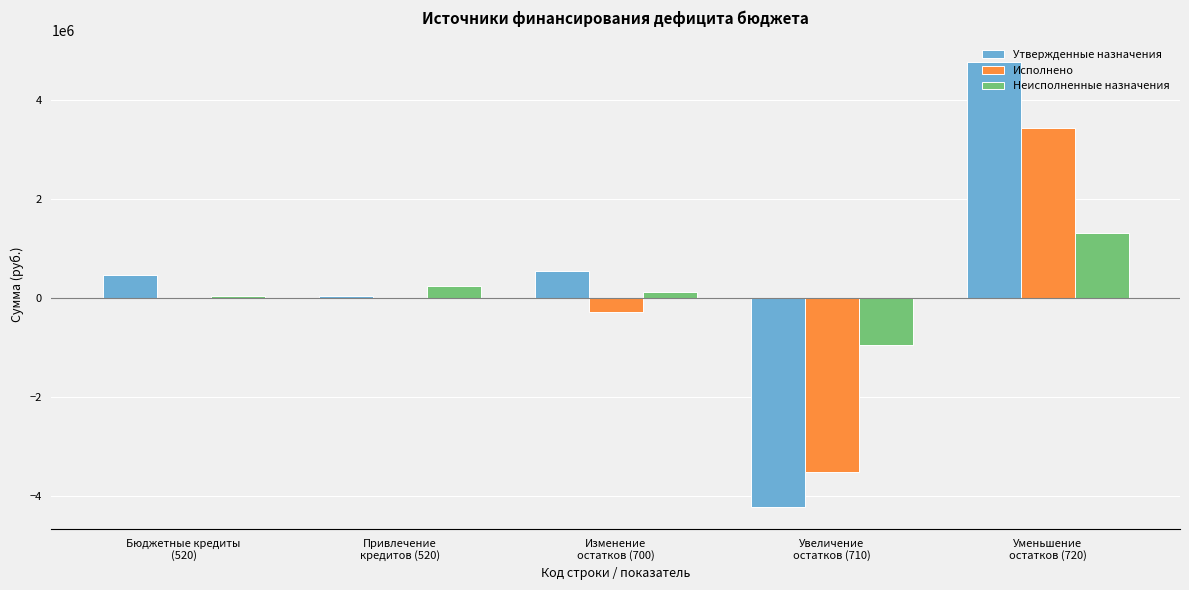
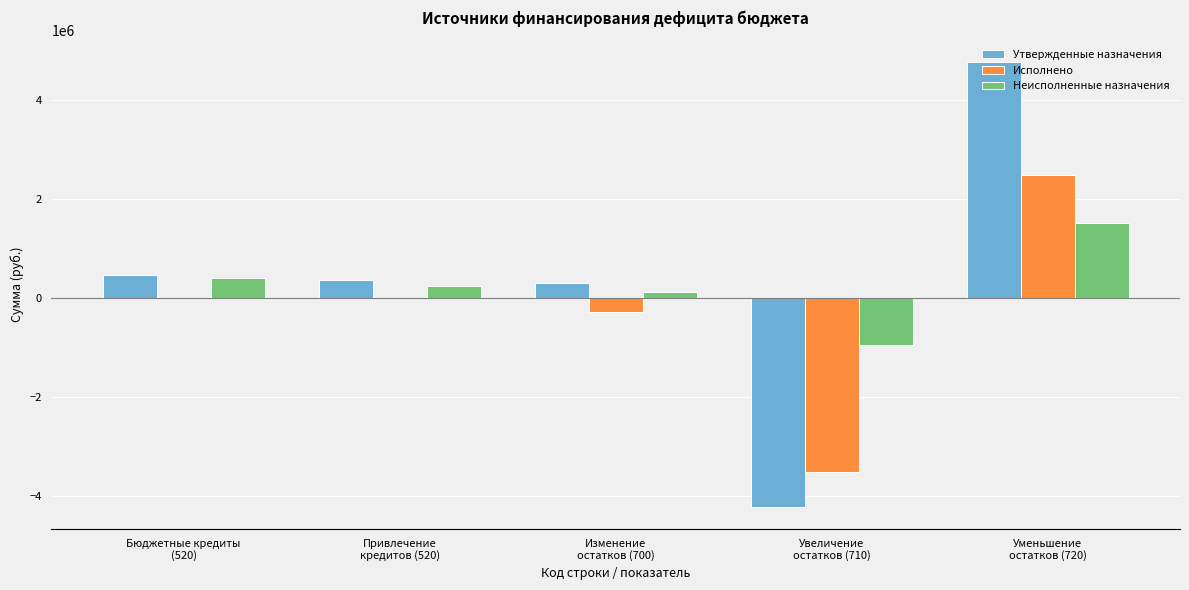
  {
    "Утвержденные назначения": {
      "Бюджетные кредиты (520)": 500000,
-     "Привлечение кредитов (520)": 0,
-     "Изменение остатков (700)": 600000,
+     "Привлечение кредитов (520)": 400000,
+     "Изменение остатков (700)": 300000,
      "Увеличение остатков (710)": -4200000,
      "Уменьшение остатков (720)": 4800000
    },
    "Исполнено": {
      "Бюджетные кредиты (520)": 0,
      "Привлечение кредитов (520)": 0,
      "Изменение остатков (700)": -300000,
      "Увеличение остатков (710)": -3500000,
-     "Уменьшение остатков (720)": 3400000
+     "Уменьшение остатков (720)": 2500000
    },
    "Неисполненные назначения": {
-     "Бюджетные кредиты (520)": 0,
+     "Бюджетные кредиты (520)": 400000,
      "Привлечение кредитов (520)": 300000,
      "Изменение остатков (700)": 100000,
      "Увеличение остатков (710)": -900000,
-     "Уменьшение остатков (720)": 1300000
+     "Уменьшение остатков (720)": 1500000
    }
  }
